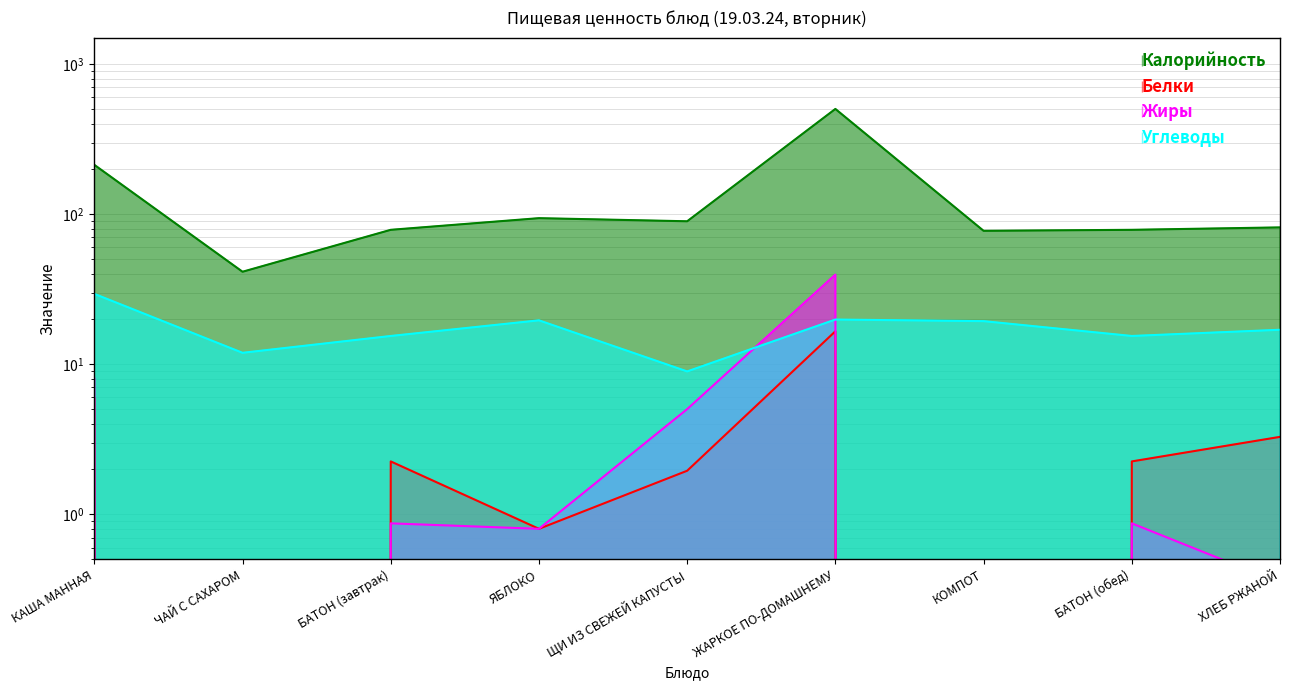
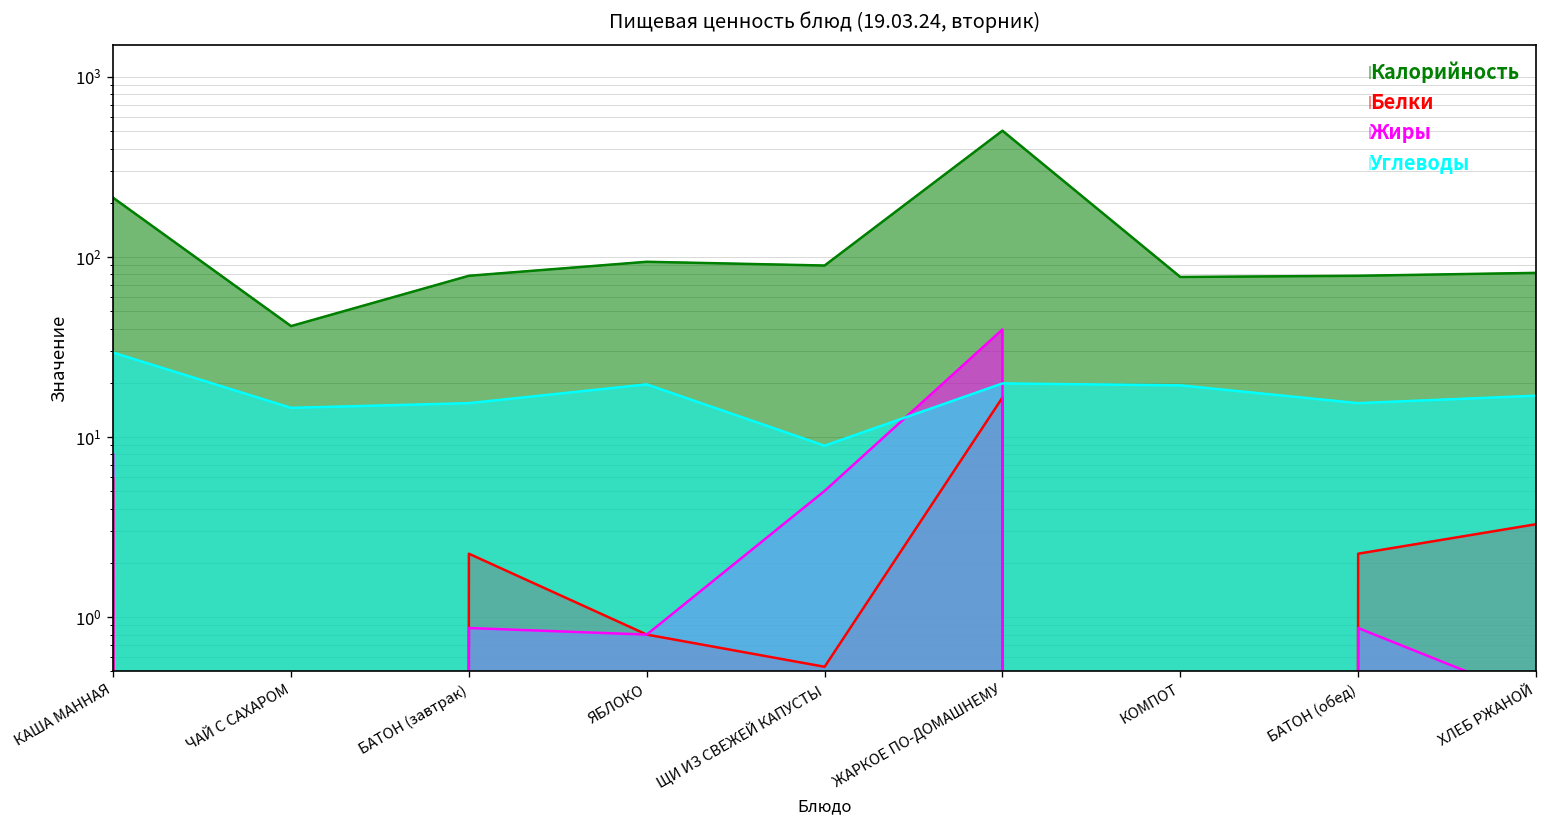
  {
    "Калорийность": {
      "КАША МАННАЯ": 210,
      "ЧАЙ С САХАРОМ": 41,
      "БАТОН (завтрак)": 80,
      "ЯБЛОКО": 90,
      "ЩИ ИЗ СВЕЖЕЙ КАПУСТЫ": 90,
      "ЖАРКОЕ ПО-ДОМАШНЕМУ": 500,
      "КОМПОТ": 80,
      "БАТОН (обед)": 80,
      "ХЛЕБ РЖАНОЙ": 80
    },
    "Белки": {
      "КАША МАННАЯ": 5.9,
      "БАТОН (завтрак)": 2.3,
-     "ЩИ ИЗ СВЕЖЕЙ КАПУСТЫ": 2.0,
+     "ЩИ ИЗ СВЕЖЕЙ КАПУСТЫ": 0.53,
      "ЖАРКОЕ ПО-ДОМАШНЕМУ": 17,
      "БАТОН (обед)": 2.3,
      "ХЛЕБ РЖАНОЙ": 3.3
    },
    "Жиры": {
      "КАША МАННАЯ": 8,
      "БАТОН (завтрак)": 0.9,
      "ЩИ ИЗ СВЕЖЕЙ КАПУСТЫ": 5.0,
      "ЖАРКОЕ ПО-ДОМАШНЕМУ": 40,
      "БАТОН (обед)": 0.9
    },
    "Углеводы": {
      "КАША МАННАЯ": 29,
-     "ЧАЙ С САХАРОМ": 12,
+     "ЧАЙ С САХАРОМ": 15,
      "БАТОН (завтрак)": 15,
      "ЯБЛОКО": 20,
      "ЩИ ИЗ СВЕЖЕЙ КАПУСТЫ": 9,
      "ЖАРКОЕ ПО-ДОМАШНЕМУ": 20,
      "КОМПОТ": 19,
      "БАТОН (обед)": 15,
      "ХЛЕБ РЖАНОЙ": 17
    }
  }
